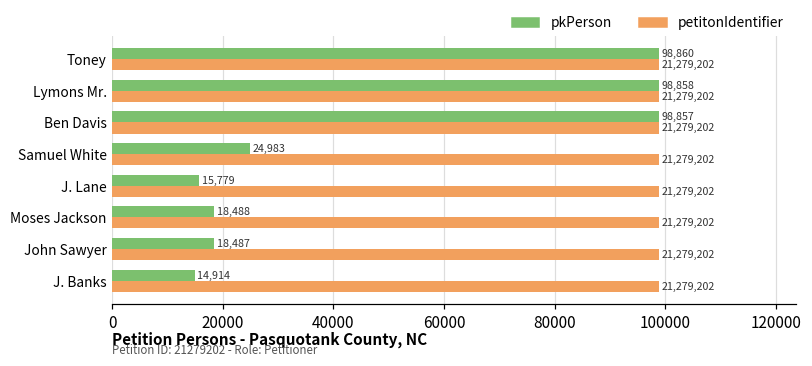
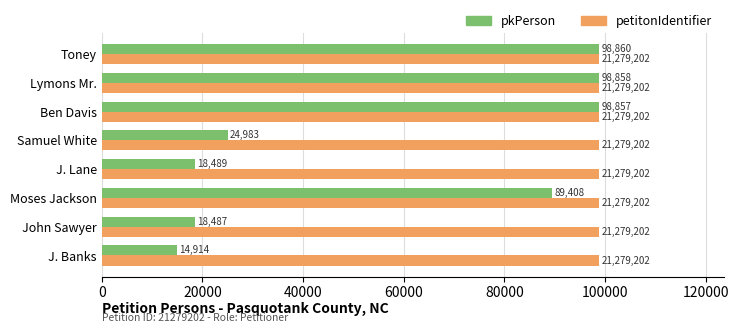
  {
    "pkPerson": {
      "Toney": "98,860",
      "Lymons Mr.": "98,858",
      "Ben Davis": "98,857",
      "Samuel White": "24,983",
-     "J. Lane": "15,779",
-     "Moses Jackson": "18,488",
+     "J. Lane": "18,489",
+     "Moses Jackson": "89,408",
      "John Sawyer": "18,487",
      "J. Banks": "14,914"
    }
  }
